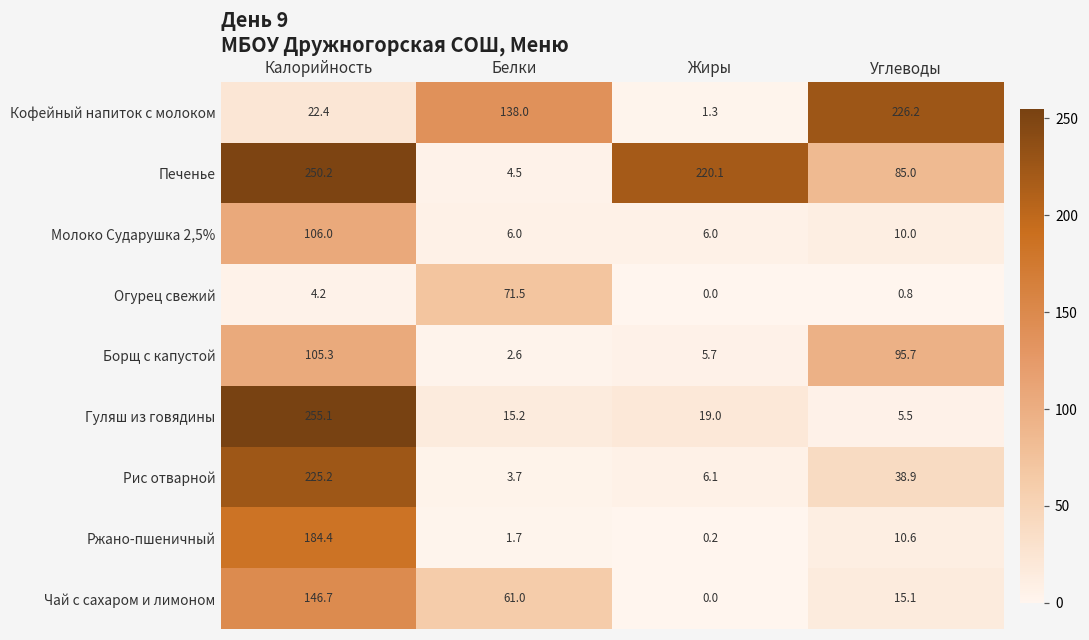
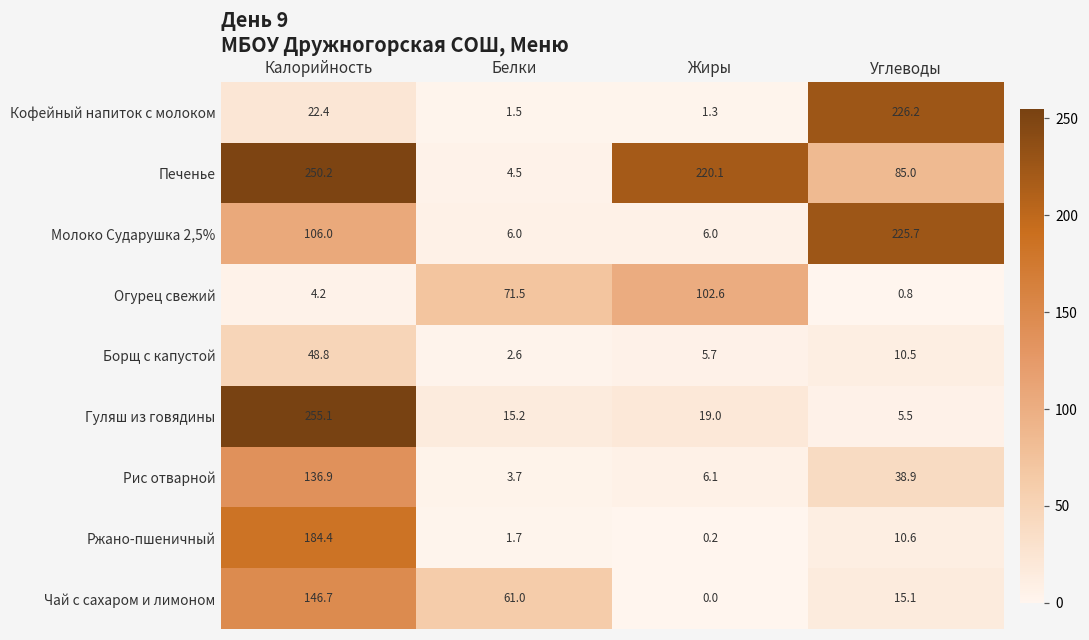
  {
    "Кофейный напиток с молоком": {
      "Калорийность": 22.4,
-     "Белки": 138.0,
+     "Белки": 1.5,
      "Жиры": 1.3,
      "Углеводы": 226.2
    },
    "Печенье": {
      "Калорийность": 250.2,
      "Белки": 4.5,
      "Жиры": 220.1,
      "Углеводы": 85.0
    },
    "Молоко Сударушка 2,5%": {
      "Калорийность": 106.0,
      "Белки": 6.0,
      "Жиры": 6.0,
-     "Углеводы": 10.0
+     "Углеводы": 225.7
    },
    "Огурец свежий": {
      "Калорийность": 4.2,
      "Белки": 71.5,
-     "Жиры": 0.0,
+     "Жиры": 102.6,
      "Углеводы": 0.8
    },
    "Борщ с капустой": {
-     "Калорийность": 105.3,
+     "Калорийность": 48.8,
      "Белки": 2.6,
      "Жиры": 5.7,
-     "Углеводы": 95.7
+     "Углеводы": 10.5
    },
    "Гуляш из говядины": {
      "Калорийность": 255.1,
      "Белки": 15.2,
      "Жиры": 19.0,
      "Углеводы": 5.5
    },
    "Рис отварной": {
-     "Калорийность": 225.2,
+     "Калорийность": 136.9,
      "Белки": 3.7,
      "Жиры": 6.1,
      "Углеводы": 38.9
    },
    "Ржано-пшеничный": {
      "Калорийность": 184.4,
      "Белки": 1.7,
      "Жиры": 0.2,
      "Углеводы": 10.6
    },
    "Чай с сахаром и лимоном": {
      "Калорийность": 146.7,
      "Белки": 61.0,
      "Жиры": 0.0,
      "Углеводы": 15.1
    }
  }
